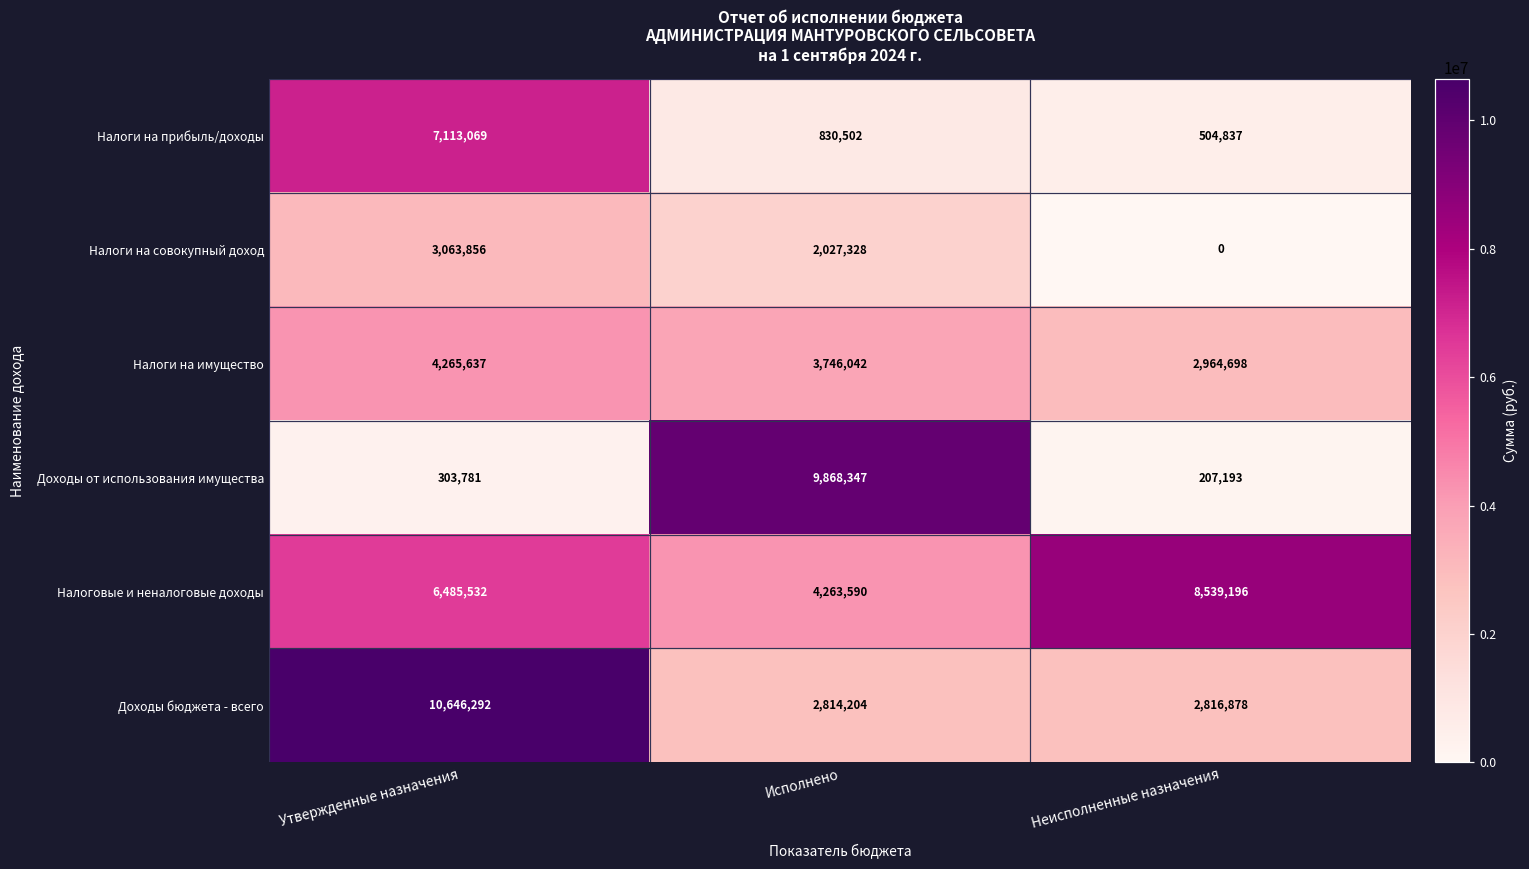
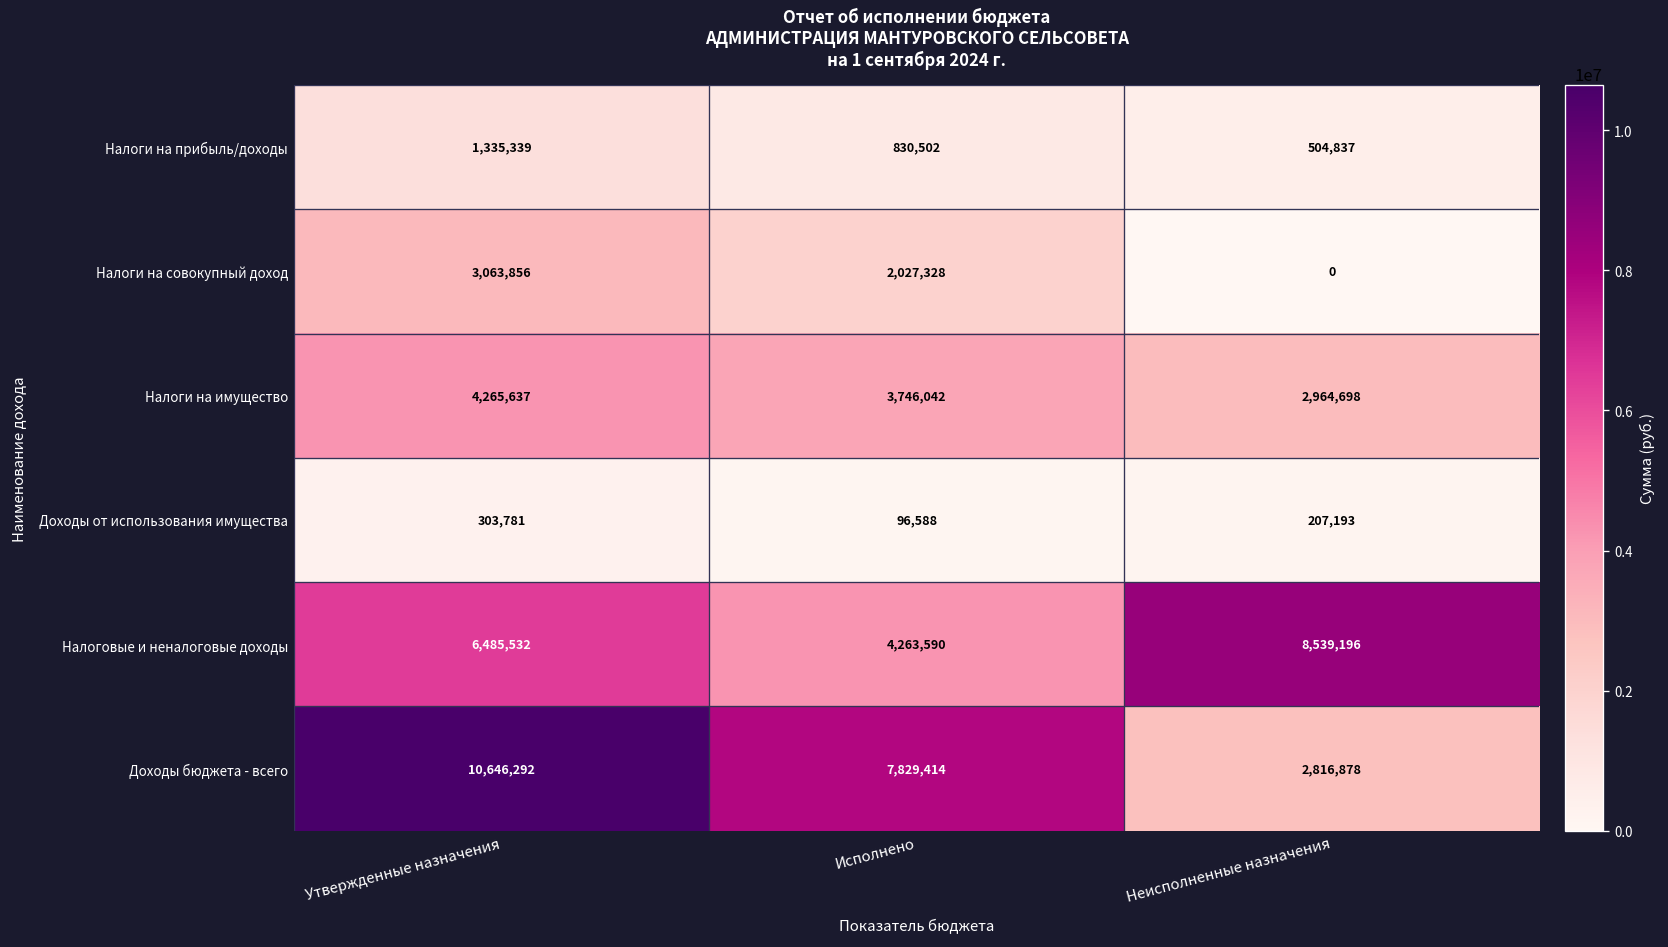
  {
    "Налоги на прибыль/доходы": {
-     "Утвержденные назначения": "7,113,069",
+     "Утвержденные назначения": "1,335,339",
      "Исполнено": "830,502",
      "Неисполненные назначения": "504,837"
    },
    "Налоги на совокупный доход": {
      "Утвержденные назначения": "3,063,856",
      "Исполнено": "2,027,328",
      "Неисполненные назначения": "0"
    },
    "Налоги на имущество": {
      "Утвержденные назначения": "4,265,637",
      "Исполнено": "3,746,042",
      "Неисполненные назначения": "2,964,698"
    },
    "Доходы от использования имущества": {
      "Утвержденные назначения": "303,781",
-     "Исполнено": "9,868,347",
+     "Исполнено": "96,588",
      "Неисполненные назначения": "207,193"
    },
    "Налоговые и неналоговые доходы": {
      "Утвержденные назначения": "6,485,532",
      "Исполнено": "4,263,590",
      "Неисполненные назначения": "8,539,196"
    },
    "Доходы бюджета - всего": {
      "Утвержденные назначения": "10,646,292",
-     "Исполнено": "2,814,204",
+     "Исполнено": "7,829,414",
      "Неисполненные назначения": "2,816,878"
    }
  }
